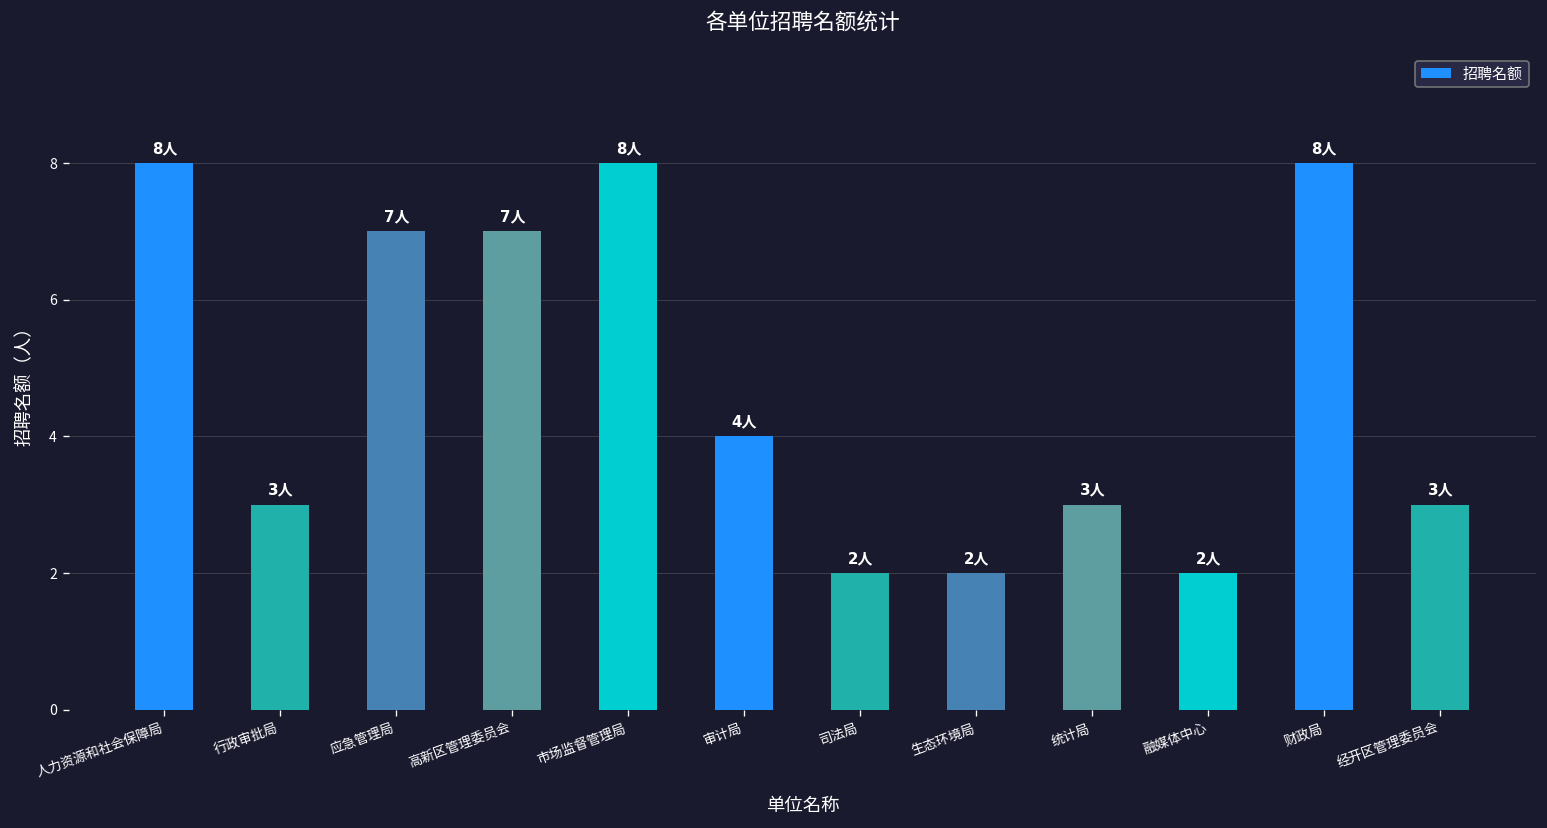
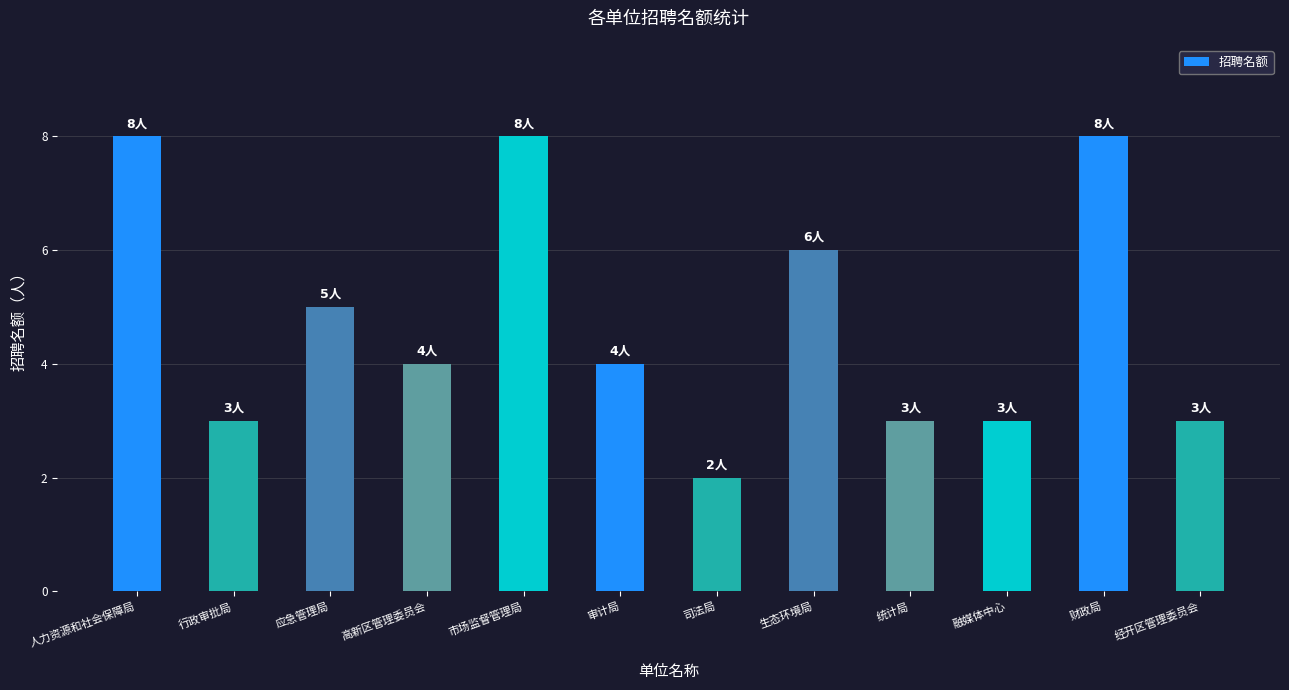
  {
    "人力资源和社会保障局": "8人",
    "行政审批局": "3人",
-   "应急管理局": "7人",
-   "高新区管理委员会": "7人",
+   "应急管理局": "5人",
+   "高新区管理委员会": "4人",
    "市场监督管理局": "8人",
    "审计局": "4人",
    "司法局": "2人",
-   "生态环境局": "2人",
+   "生态环境局": "6人",
    "统计局": "3人",
-   "融媒体中心": "2人",
+   "融媒体中心": "3人",
    "财政局": "8人",
    "经开区管理委员会": "3人"
  }
